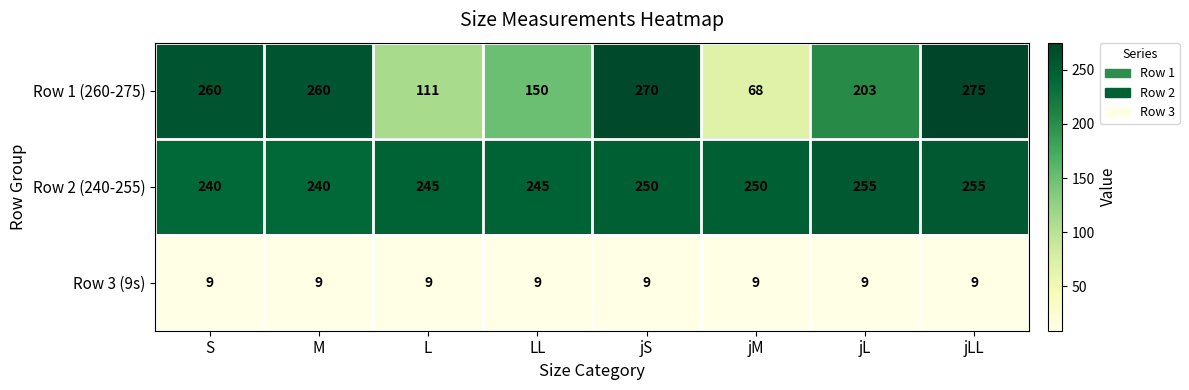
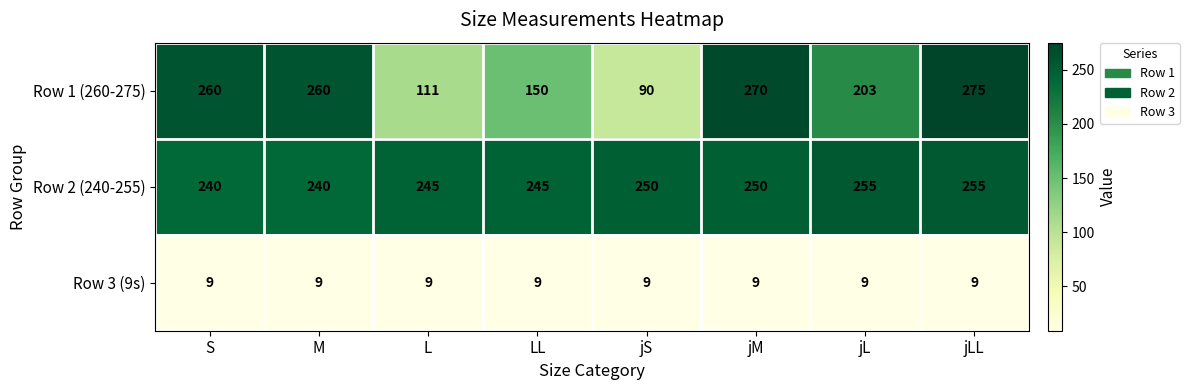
  {
    "Row 1 (260-275)": {
      "S": 260,
      "M": 260,
      "L": 111,
      "LL": 150,
-     "jS": 270,
-     "jM": 68,
+     "jS": 90,
+     "jM": 270,
      "jL": 203,
      "jLL": 275
    },
    "Row 2 (240-255)": {
      "S": 240,
      "M": 240,
      "L": 245,
      "LL": 245,
      "jS": 250,
      "jM": 250,
      "jL": 255,
      "jLL": 255
    },
    "Row 3 (9s)": {
      "S": 9,
      "M": 9,
      "L": 9,
      "LL": 9,
      "jS": 9,
      "jM": 9,
      "jL": 9,
      "jLL": 9
    }
  }
